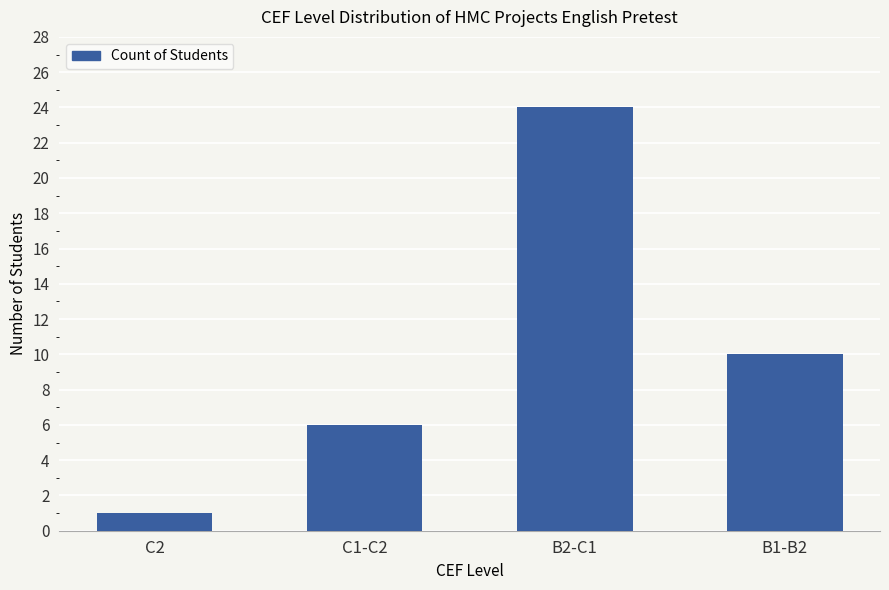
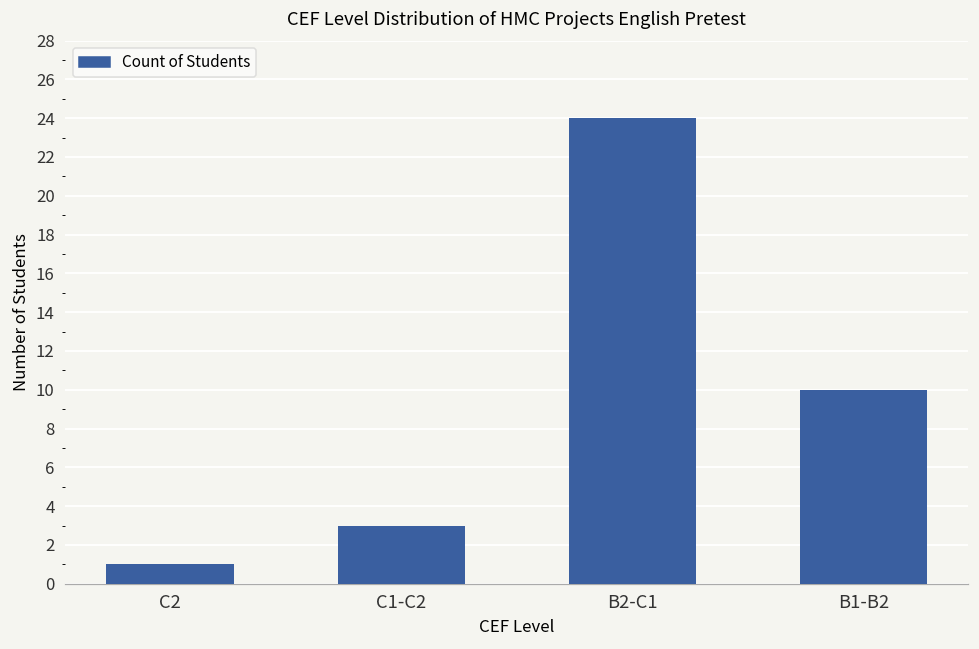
  {
    "C2": 1,
-   "C1-C2": 6,
+   "C1-C2": 3,
    "B2-C1": 24,
    "B1-B2": 10
  }
